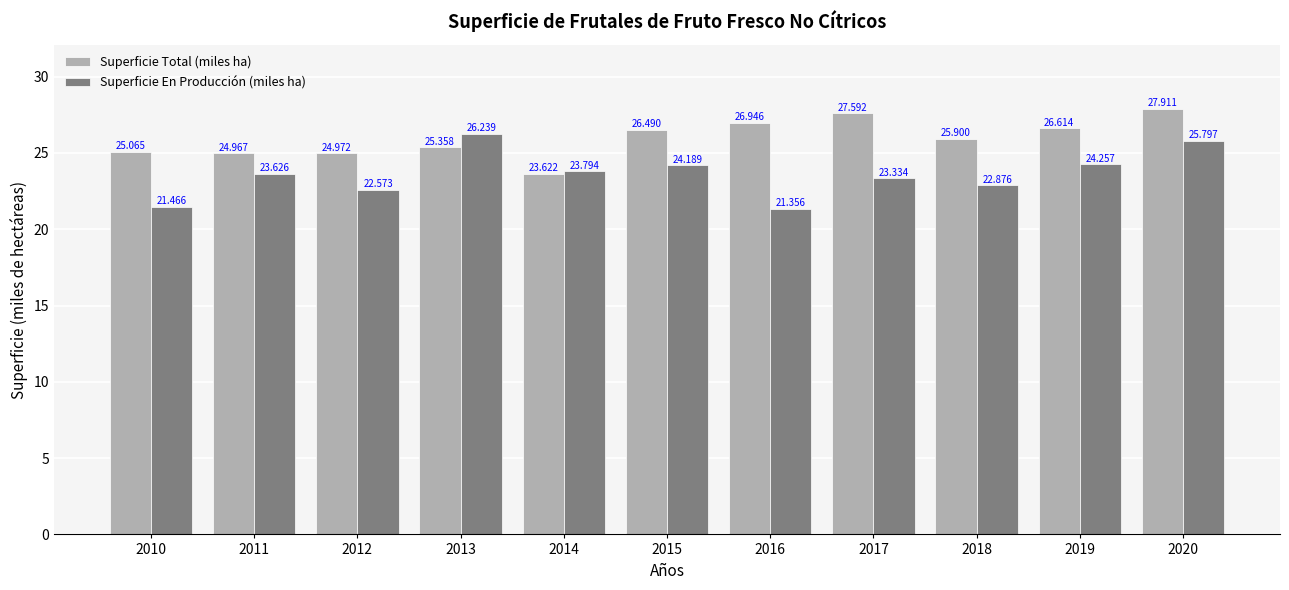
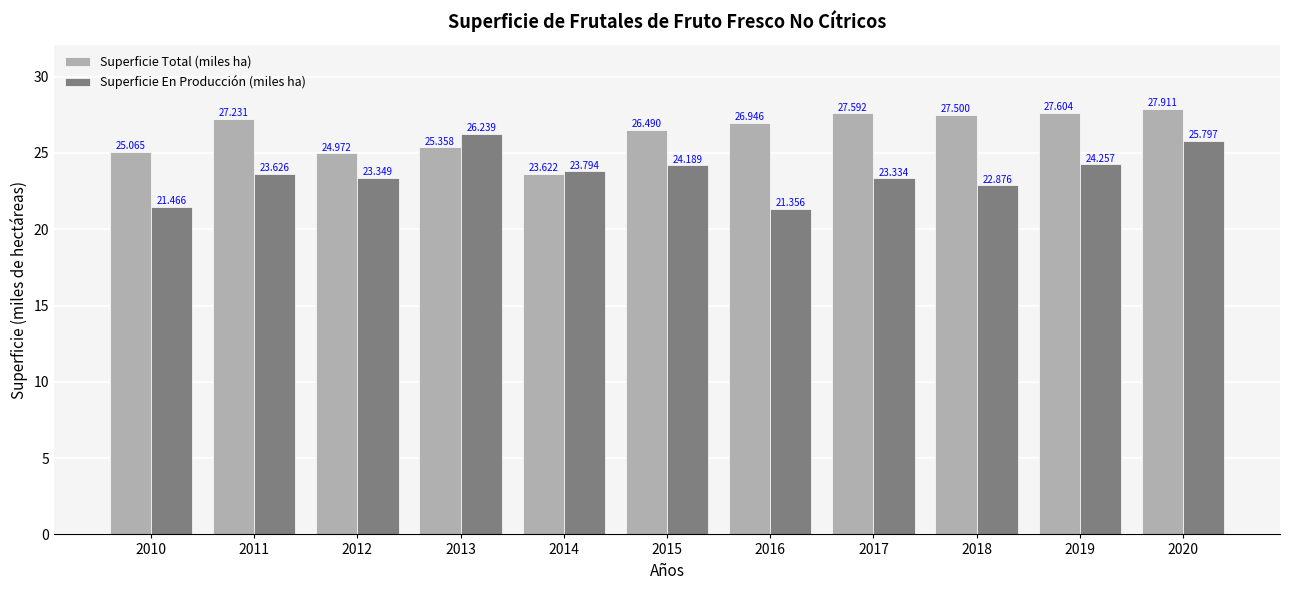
  {
    "Superficie Total (miles ha)": {
      "2010": 25.065,
-     "2011": 24.967,
+     "2011": 27.231,
      "2012": 24.972,
      "2013": 25.358,
      "2014": 23.622,
      "2015": 26.490,
      "2016": 26.946,
      "2017": 27.592,
-     "2018": 25.900,
-     "2019": 26.614,
+     "2018": 27.500,
+     "2019": 27.604,
      "2020": 27.911
    },
    "Superficie En Producción (miles ha)": {
      "2010": 21.466,
      "2011": 23.626,
-     "2012": 22.573,
+     "2012": 23.349,
      "2013": 26.239,
      "2014": 23.794,
      "2015": 24.189,
      "2016": 21.356,
      "2017": 23.334,
      "2018": 22.876,
      "2019": 24.257,
      "2020": 25.797
    }
  }
